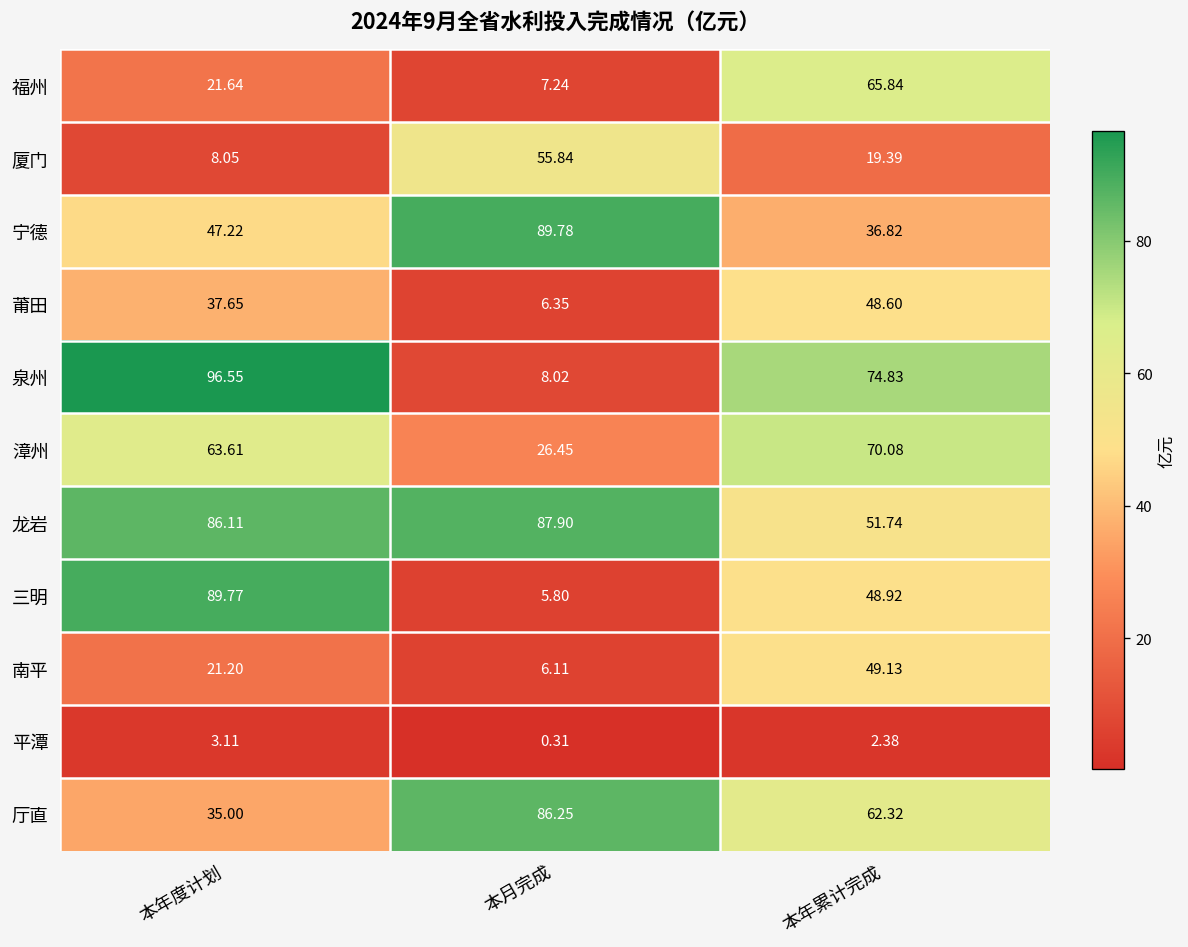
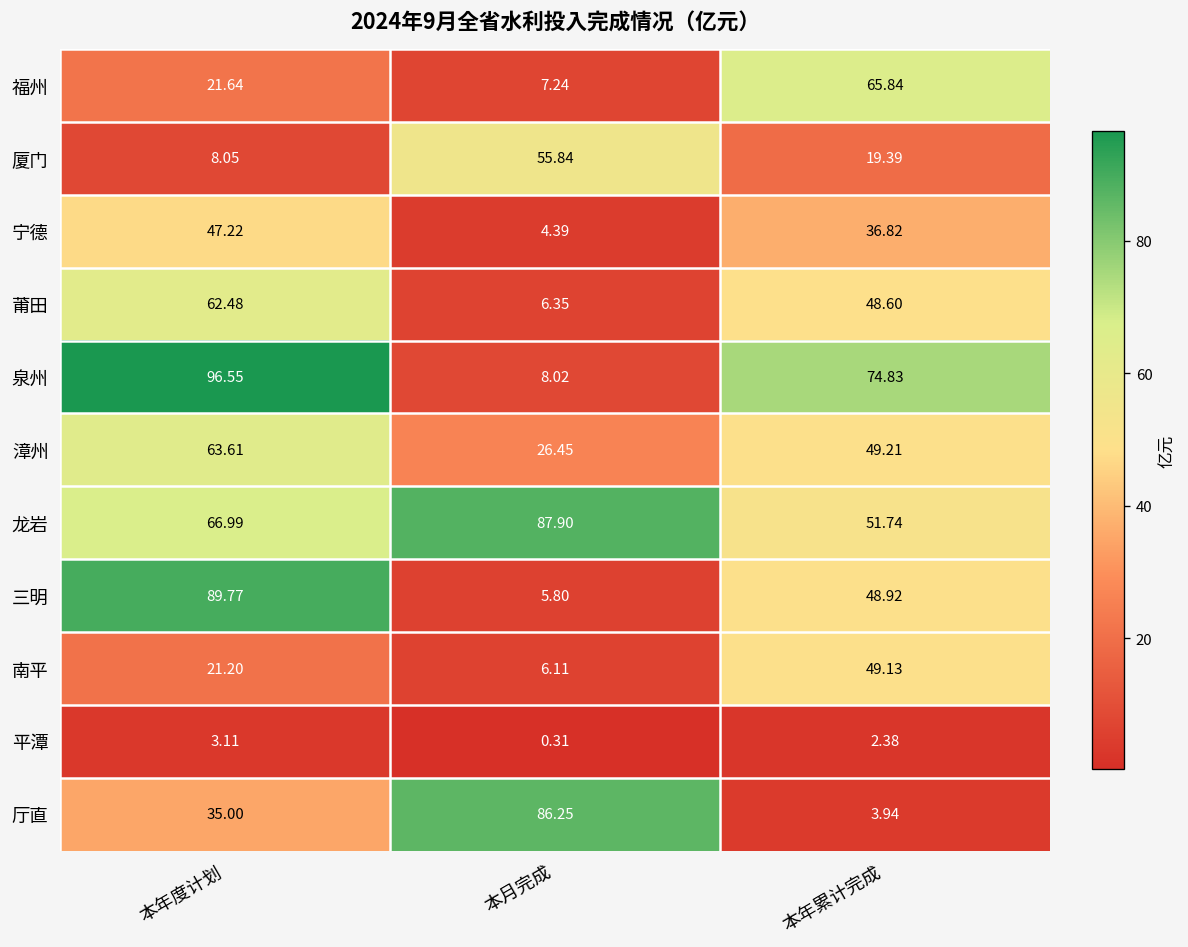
  {
    "福州": {
      "本年度计划": 21.64,
      "本月完成": 7.24,
      "本年累计完成": 65.84
    },
    "厦门": {
      "本年度计划": 8.05,
      "本月完成": 55.84,
      "本年累计完成": 19.39
    },
    "宁德": {
      "本年度计划": 47.22,
-     "本月完成": 89.78,
+     "本月完成": 4.39,
      "本年累计完成": 36.82
    },
    "莆田": {
-     "本年度计划": 37.65,
+     "本年度计划": 62.48,
      "本月完成": 6.35,
      "本年累计完成": 48.60
    },
    "泉州": {
      "本年度计划": 96.55,
      "本月完成": 8.02,
      "本年累计完成": 74.83
    },
    "漳州": {
      "本年度计划": 63.61,
      "本月完成": 26.45,
-     "本年累计完成": 70.08
+     "本年累计完成": 49.21
    },
    "龙岩": {
-     "本年度计划": 86.11,
+     "本年度计划": 66.99,
      "本月完成": 87.90,
      "本年累计完成": 51.74
    },
    "三明": {
      "本年度计划": 89.77,
      "本月完成": 5.80,
      "本年累计完成": 48.92
    },
    "南平": {
      "本年度计划": 21.20,
      "本月完成": 6.11,
      "本年累计完成": 49.13
    },
    "平潭": {
      "本年度计划": 3.11,
      "本月完成": 0.31,
      "本年累计完成": 2.38
    },
    "厅直": {
      "本年度计划": 35.00,
      "本月完成": 86.25,
-     "本年累计完成": 62.32
+     "本年累计完成": 3.94
    }
  }
